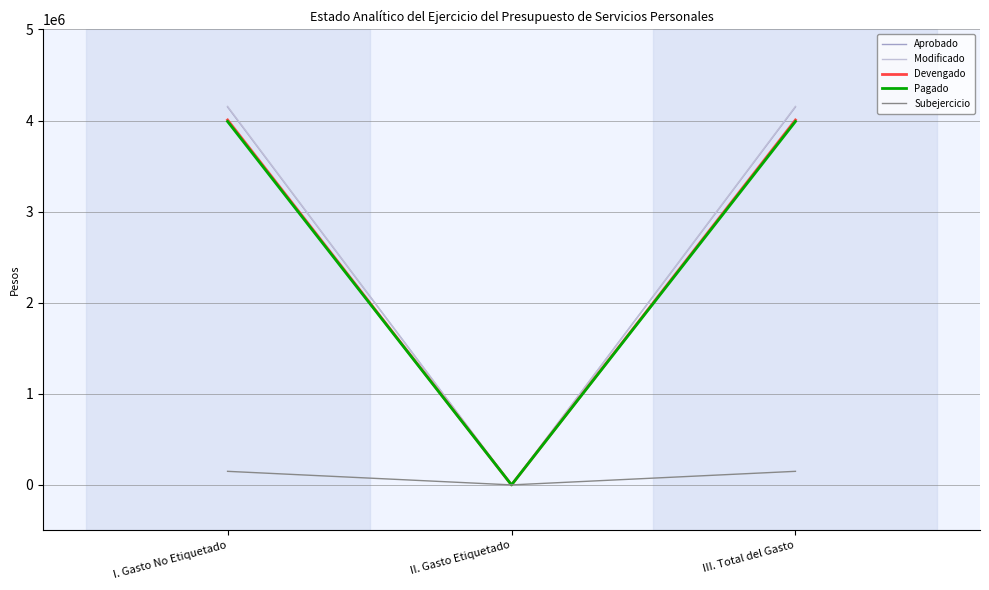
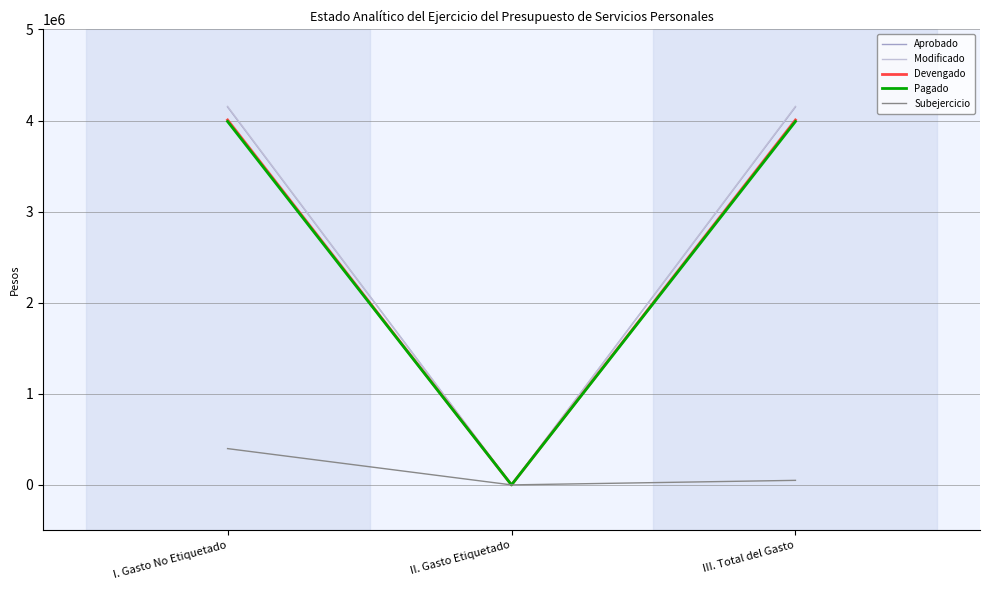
  {
    "Subejercicio": {
-     "I. Gasto No Etiquetado": 100000,
-     "III. Total del Gasto": 100000
+     "I. Gasto No Etiquetado": 400000,
+     "III. Total del Gasto": 0
    }
  }
